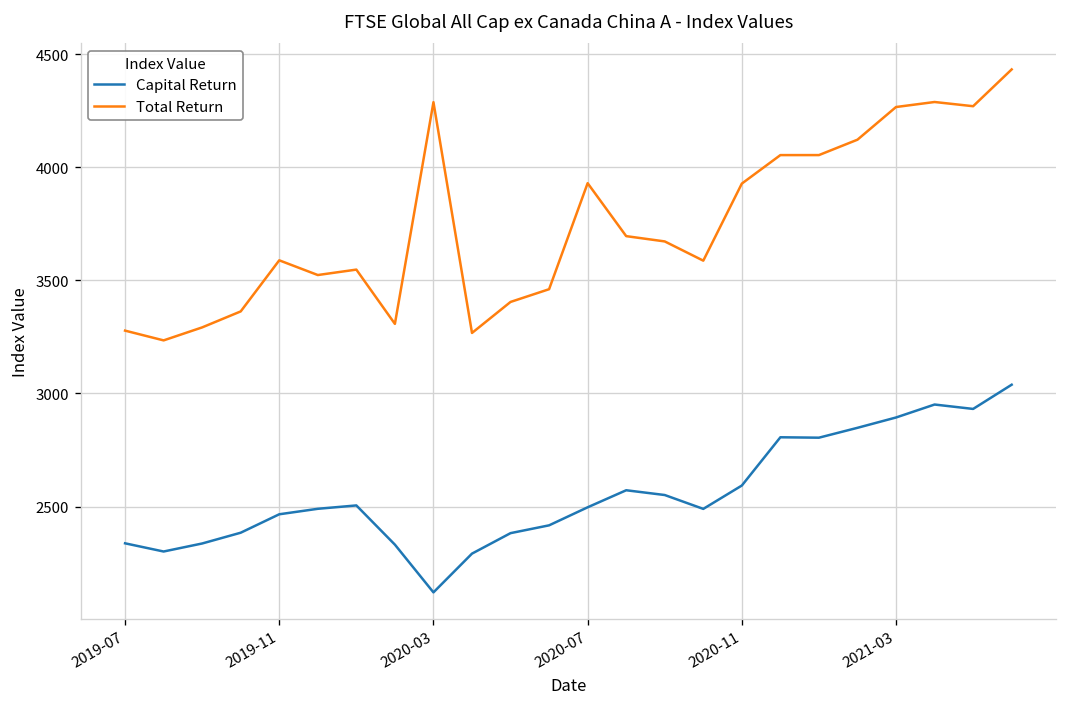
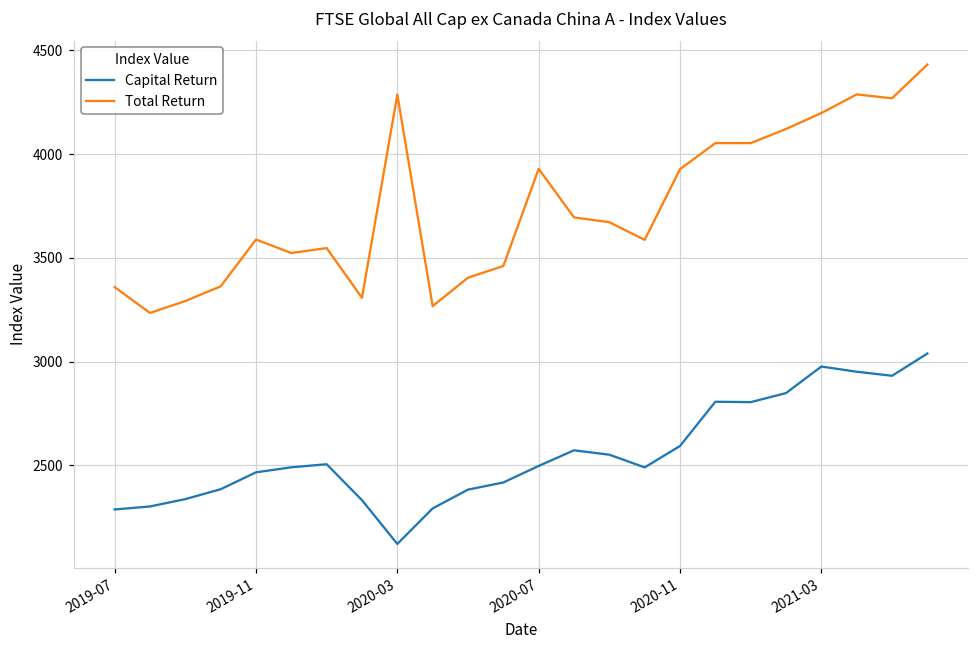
  {
    "Capital Return": {
-     "2019-07": 2340,
+     "2019-07": 2290,
      "2019-11": 2470,
      "2020-03": 2120,
      "2020-07": 2500,
      "2020-11": 2590,
-     "2021-03": 2890
+     "2021-03": 2980
    },
    "Total Return": {
-     "2019-07": 3280,
+     "2019-07": 3360,
      "2019-11": 3590,
      "2020-03": 4290,
      "2020-07": 3930,
      "2020-11": 3930,
-     "2021-03": 4270
+     "2021-03": 4200
    }
  }
